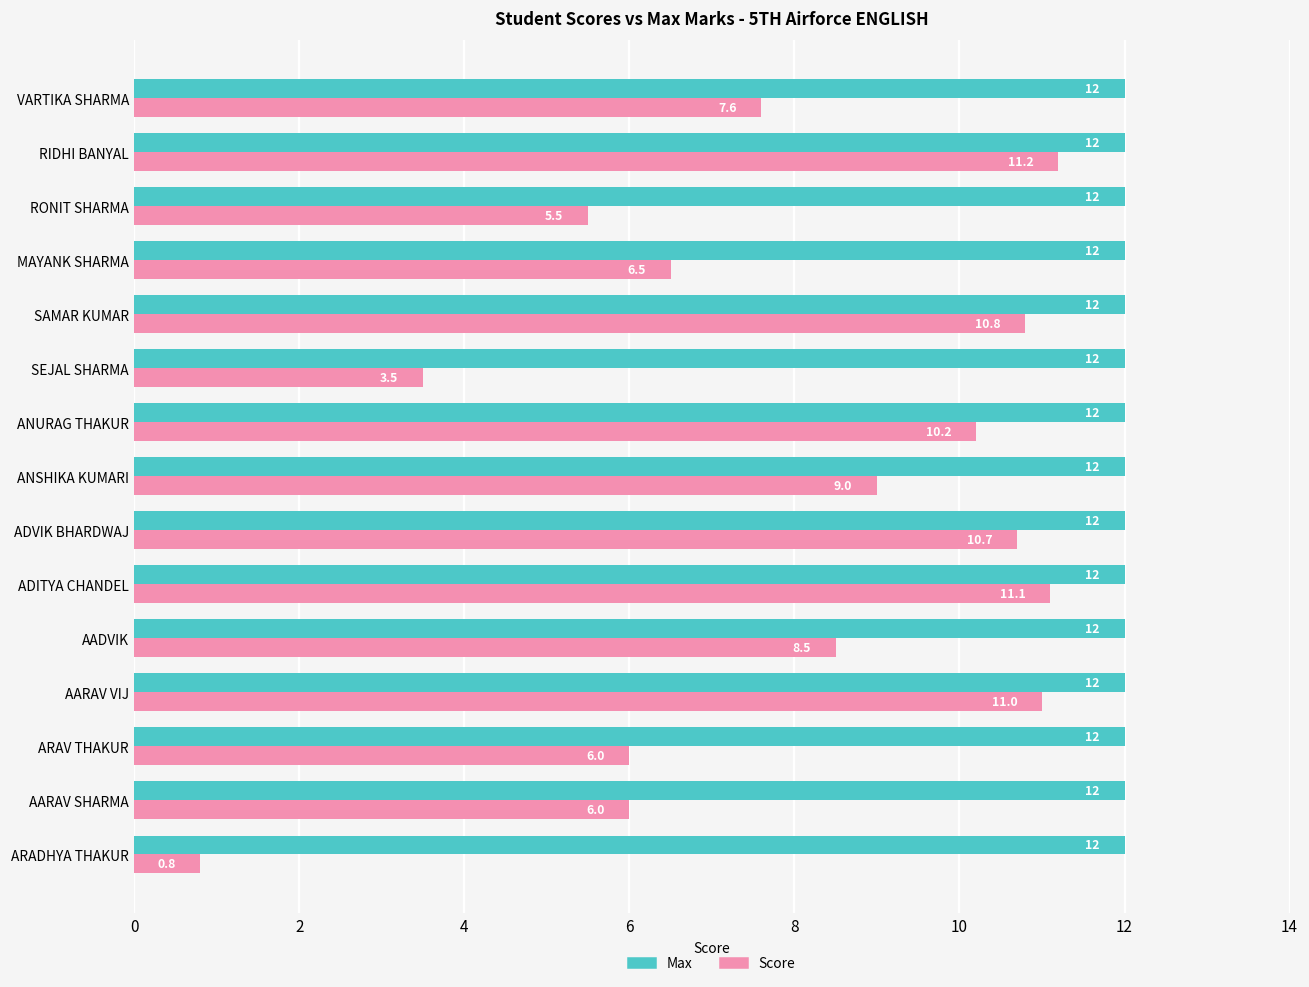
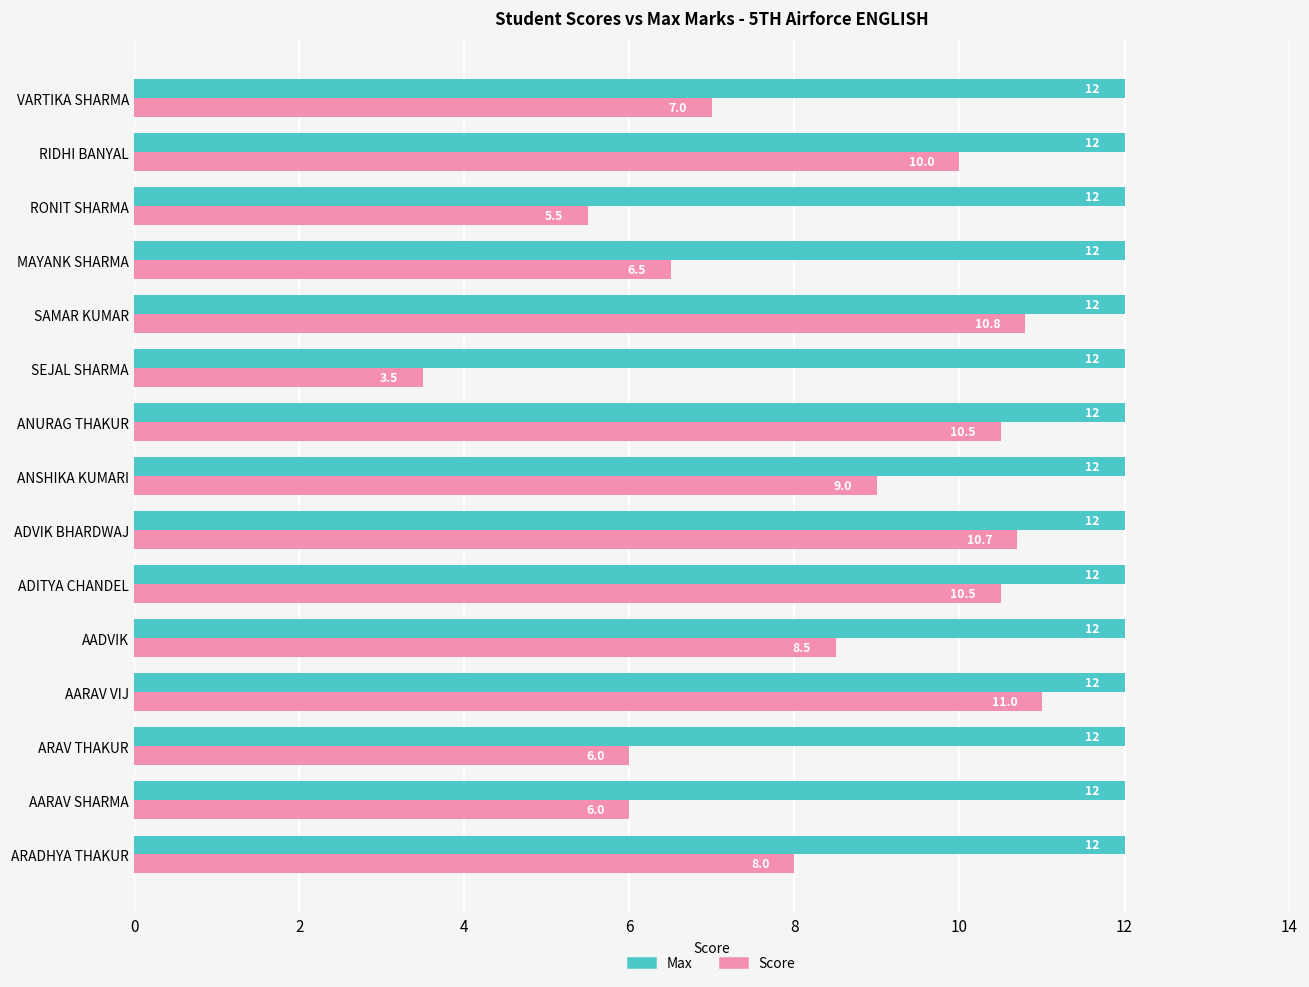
  {
    "Max": {
      "VARTIKA SHARMA": 12,
      "RIDHI BANYAL": 12,
      "RONIT SHARMA": 12,
      "MAYANK SHARMA": 12,
      "SAMAR KUMAR": 12,
      "SEJAL SHARMA": 12,
      "ANURAG THAKUR": 12,
      "ANSHIKA KUMARI": 12,
      "ADVIK BHARDWAJ": 12,
      "ADITYA CHANDEL": 12,
      "AADVIK": 12,
      "AARAV VIJ": 12,
      "ARAV THAKUR": 12,
      "AARAV SHARMA": 12,
      "ARADHYA THAKUR": 12
    },
    "Score": {
-     "VARTIKA SHARMA": 7.6,
-     "RIDHI BANYAL": 11.2,
+     "VARTIKA SHARMA": 7.0,
+     "RIDHI BANYAL": 10.0,
      "RONIT SHARMA": 5.5,
      "MAYANK SHARMA": 6.5,
      "SAMAR KUMAR": 10.8,
      "SEJAL SHARMA": 3.5,
-     "ANURAG THAKUR": 10.2,
+     "ANURAG THAKUR": 10.5,
      "ANSHIKA KUMARI": 9.0,
      "ADVIK BHARDWAJ": 10.7,
-     "ADITYA CHANDEL": 11.1,
+     "ADITYA CHANDEL": 10.5,
      "AADVIK": 8.5,
      "AARAV VIJ": 11.0,
      "ARAV THAKUR": 6.0,
      "AARAV SHARMA": 6.0,
-     "ARADHYA THAKUR": 0.8
+     "ARADHYA THAKUR": 8.0
    }
  }
